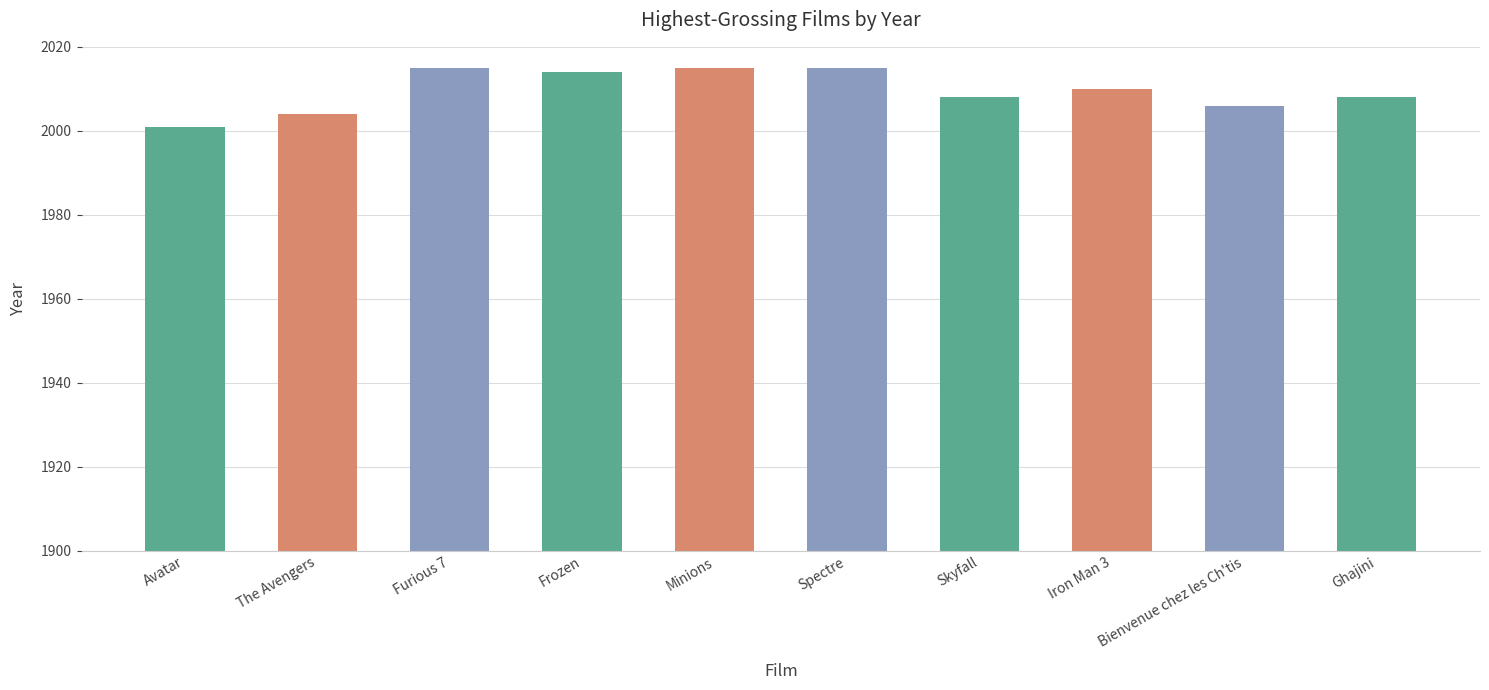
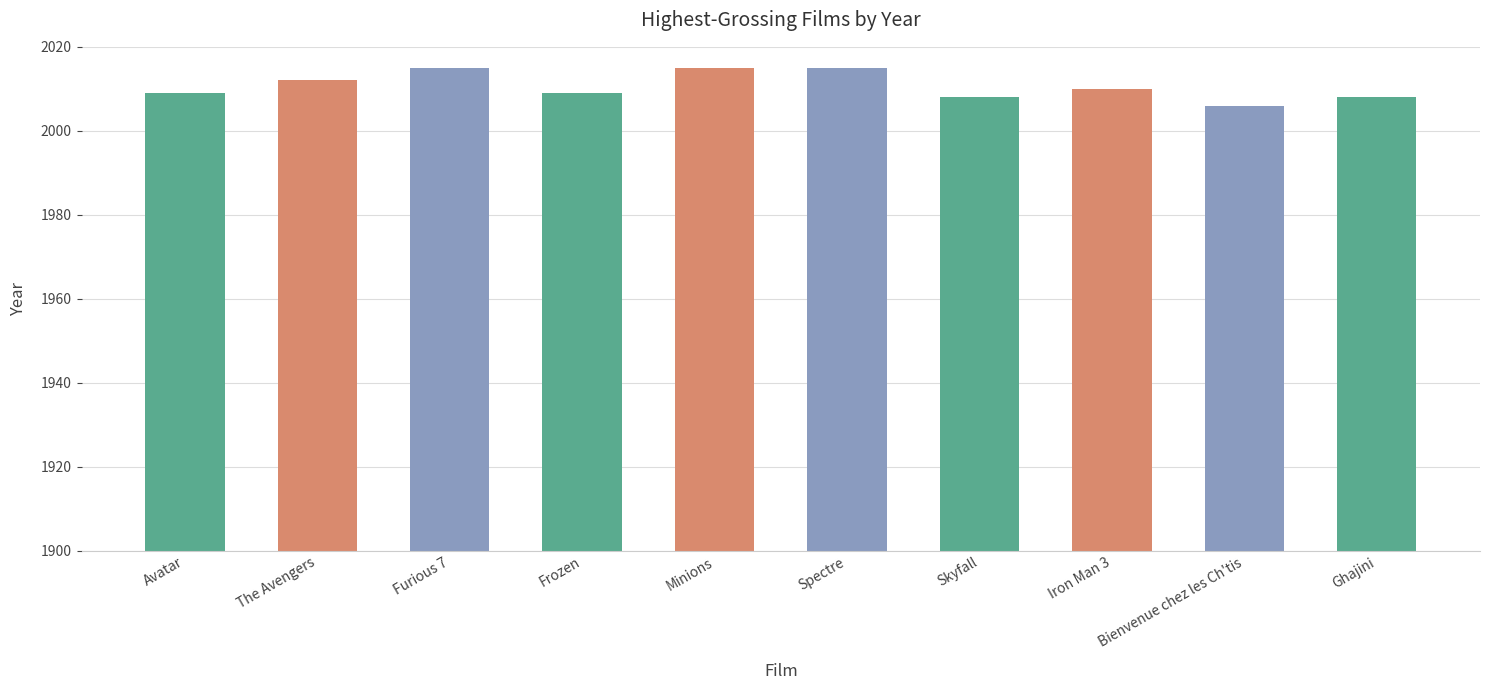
  {
-   "Avatar": 2001,
-   "The Avengers": 2004,
+   "Avatar": 2009,
+   "The Avengers": 2012,
    "Furious 7": 2015,
-   "Frozen": 2014,
+   "Frozen": 2009,
    "Minions": 2015,
    "Spectre": 2015,
    "Skyfall": 2008,
    "Iron Man 3": 2010,
    "Bienvenue chez les Ch'tis": 2006,
    "Ghajini": 2008
  }
